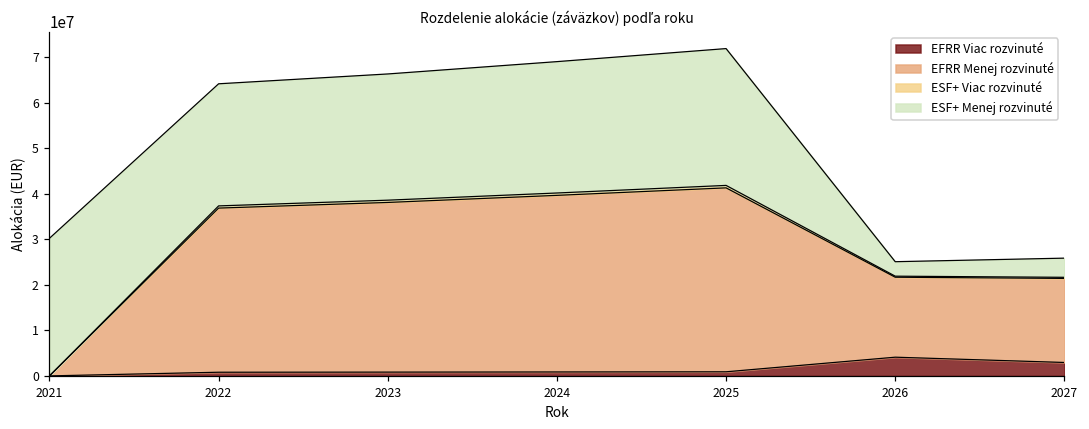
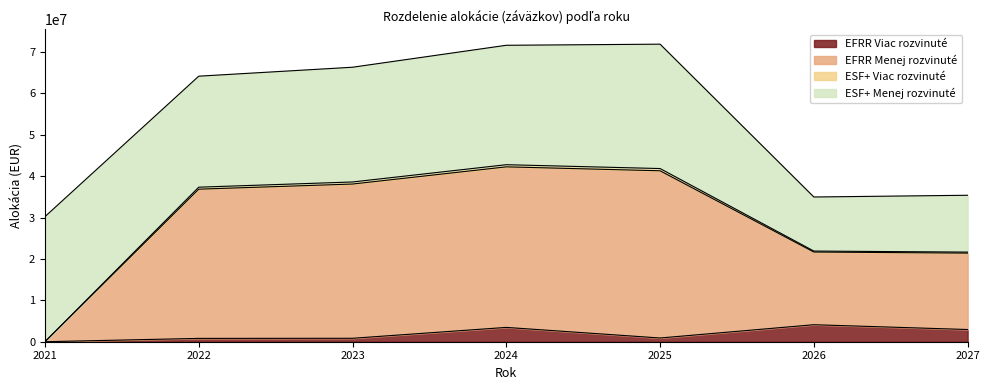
  {
    "EFRR Viac rozvinuté": {
      "2022": 1000000,
      "2023": 1000000,
-     "2024": 1000000,
+     "2024": 3000000,
      "2025": 1000000,
      "2026": 4000000,
      "2027": 3000000
    },
    "ESF+ Menej rozvinuté": {
      "2021": 30000000,
      "2022": 27000000,
      "2023": 28000000,
      "2024": 29000000,
      "2025": 30000000,
-     "2026": 3000000,
-     "2027": 4000000
+     "2026": 13000000,
+     "2027": 14000000
    }
  }
